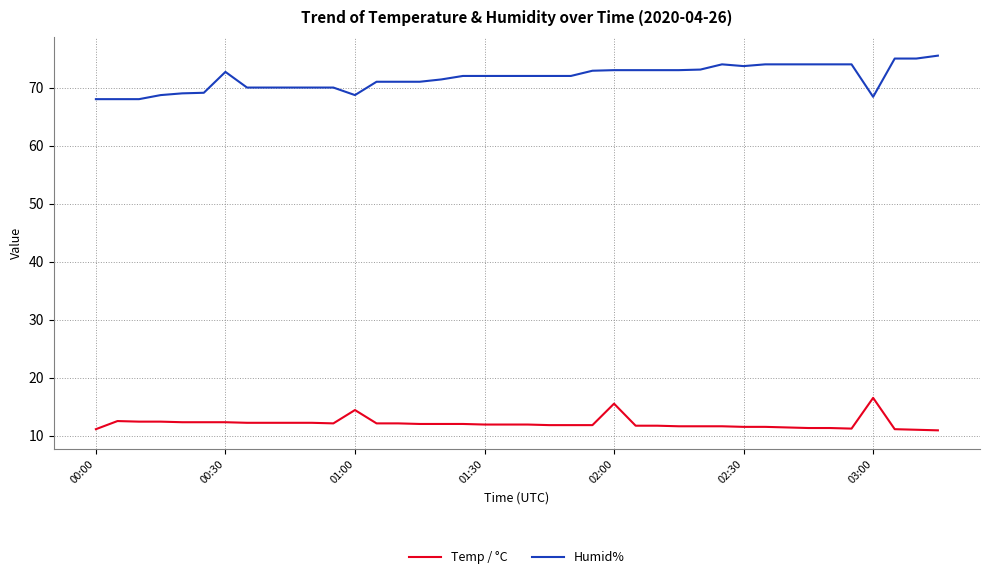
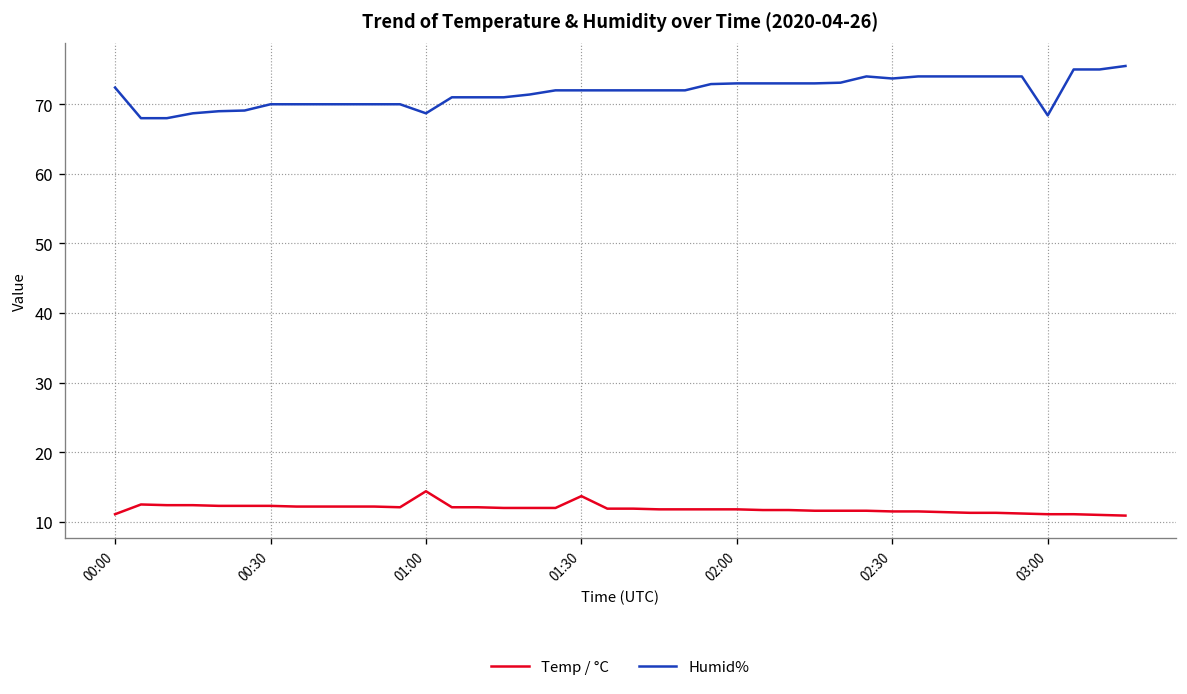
  {
    "Temp / °C": {
      "00:00": 11,
      "00:30": 12,
      "01:00": 14,
-     "01:30": 12,
-     "02:00": 16,
+     "01:30": 14,
+     "02:00": 12,
      "02:30": 12,
-     "03:00": 17
+     "03:00": 11
    },
    "Humid%": {
-     "00:00": 68,
-     "00:30": 73,
+     "00:00": 72,
+     "00:30": 70,
      "01:00": 69,
      "01:30": 72,
      "02:00": 73,
      "02:30": 74,
      "03:00": 68
    }
  }
